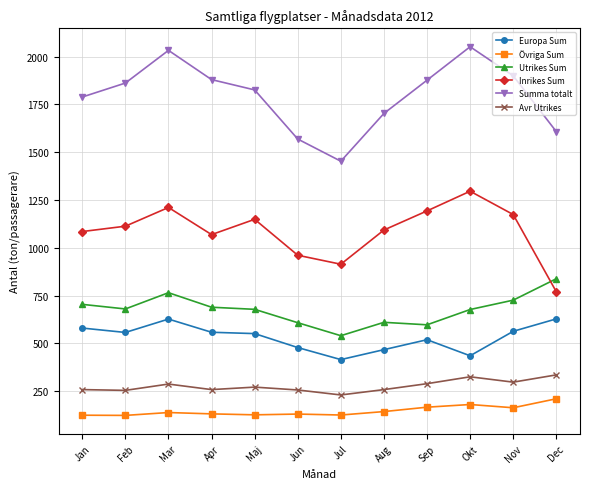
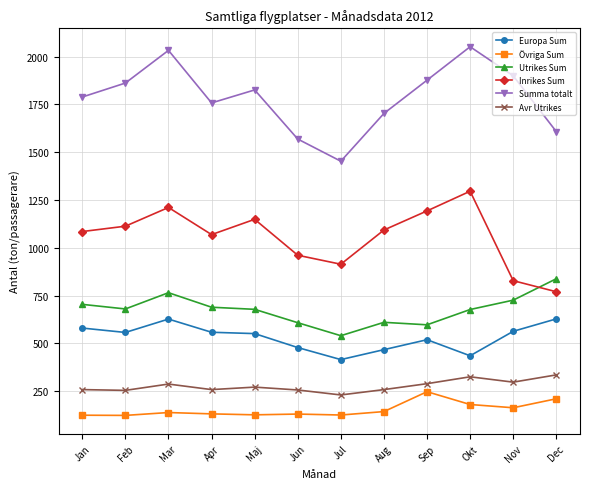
  {
    "Europa Sum": {
      "Jan": 580,
      "Feb": 560,
      "Mar": 630,
      "Apr": 560,
      "Maj": 550,
      "Jun": 480,
      "Jul": 420,
      "Aug": 470,
      "Sep": 520,
      "Okt": 440,
      "Nov": 560,
      "Dec": 630
    },
    "Övriga Sum": {
      "Jan": 120,
      "Feb": 120,
      "Mar": 140,
      "Apr": 130,
      "Maj": 130,
      "Jun": 130,
      "Jul": 130,
      "Aug": 140,
-     "Sep": 170,
+     "Sep": 250,
      "Okt": 180,
      "Nov": 160,
      "Dec": 210
    },
    "Utrikes Sum": {
      "Jan": 700,
      "Feb": 680,
      "Mar": 770,
      "Apr": 690,
      "Maj": 680,
      "Jun": 610,
      "Jul": 540,
      "Aug": 610,
      "Sep": 600,
      "Okt": 680,
      "Nov": 730,
      "Dec": 840
    },
    "Inrikes Sum": {
      "Jan": 1090,
      "Feb": 1110,
      "Mar": 1210,
      "Apr": 1070,
      "Maj": 1150,
      "Jun": 960,
      "Jul": 910,
      "Aug": 1090,
      "Sep": 1190,
      "Okt": 1300,
-     "Nov": 1170,
+     "Nov": 830,
      "Dec": 770
    },
    "Summa totalt": {
      "Jan": 1790,
      "Feb": 1860,
      "Mar": 2030,
-     "Apr": 1880,
+     "Apr": 1760,
      "Maj": 1830,
      "Jun": 1570,
      "Jul": 1450,
      "Aug": 1700,
      "Sep": 1880,
      "Okt": 2050,
      "Dec": 1610
    },
    "Avr Utrikes": {
      "Jan": 260,
      "Feb": 250,
      "Mar": 290,
      "Apr": 260,
      "Maj": 270,
      "Jun": 260,
      "Jul": 230,
      "Aug": 260,
      "Sep": 290,
      "Okt": 330,
      "Nov": 300,
      "Dec": 340
    }
  }
